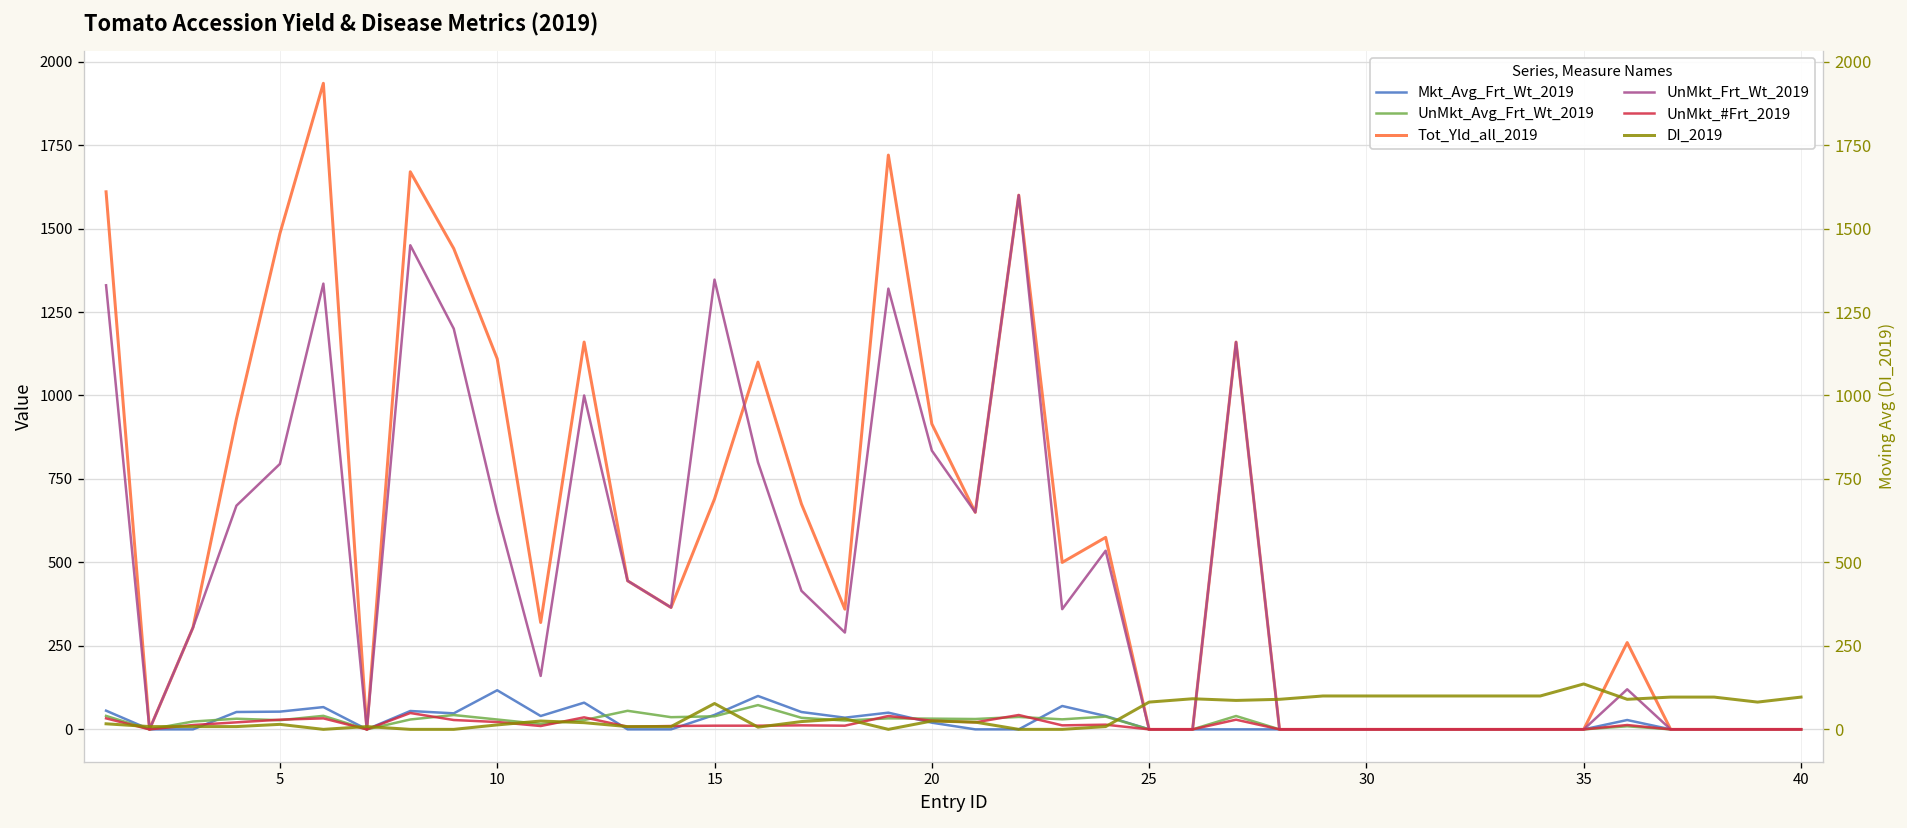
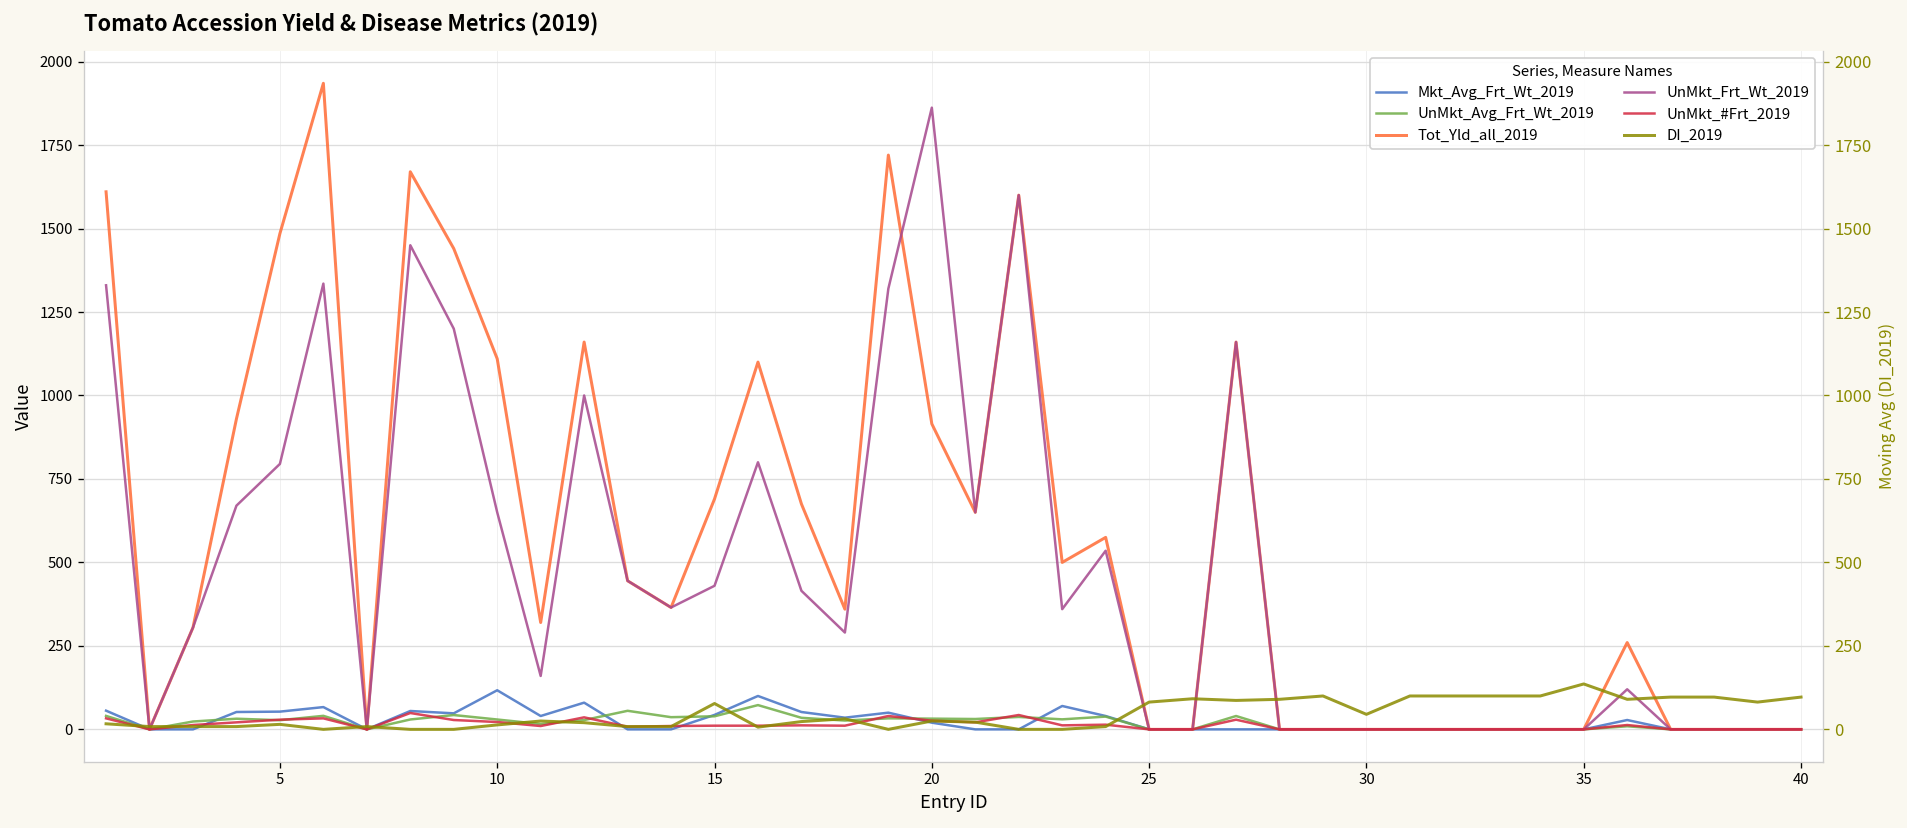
  {
    "Mkt_Avg_Frt_Wt_2019": {
      "5": 50,
      "10": 120
    },
    "Tot_Yld_all_2019": {
      "5": 1490,
      "10": 1110,
      "15": 690,
      "20": 920
    },
    "UnMkt_Frt_Wt_2019": {
      "5": 800,
      "10": 650,
-     "15": 1350,
-     "20": 840
+     "15": 430,
+     "20": 1860
    },
    "UnMkt_#Frt_2019": {
      "15": 10
    },
    "DI_2019": {
      "5": 20,
      "15": 80,
      "25": 80,
-     "30": 100,
+     "30": 50,
      "35": 140,
      "40": 100
    }
  }
